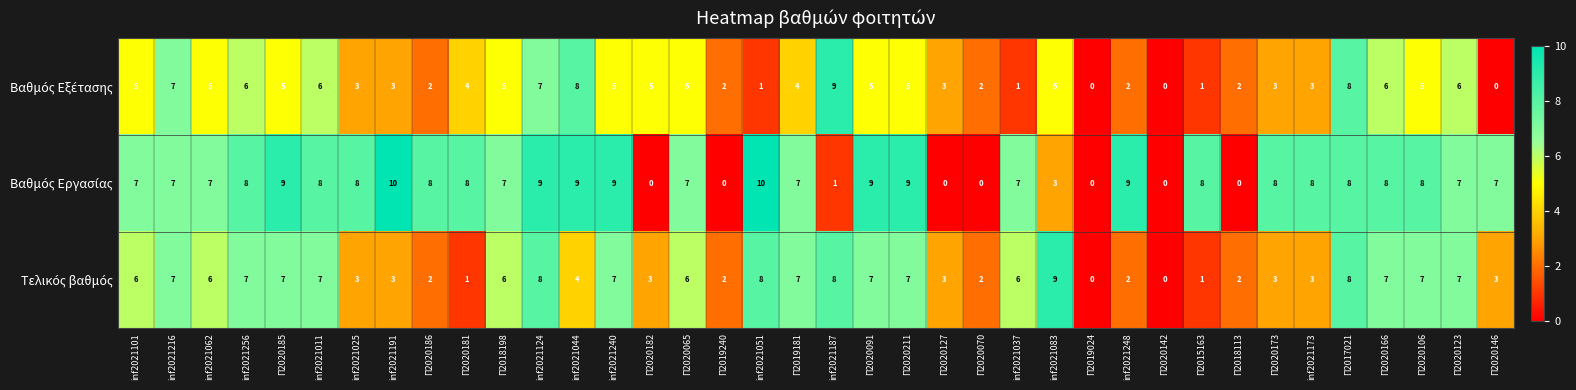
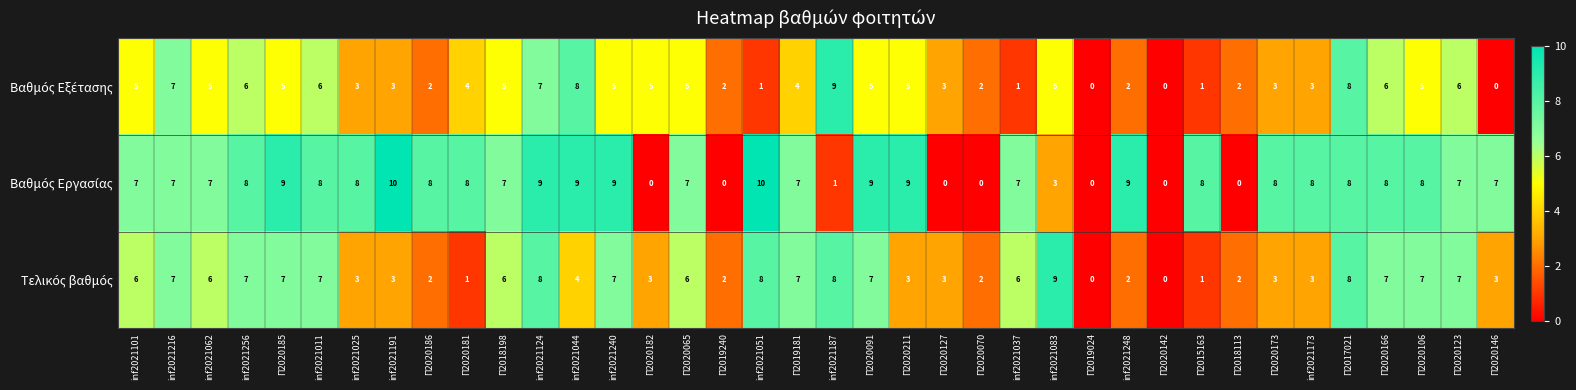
  {
    "Βαθμός Εξέτασης": {
      "inf2021101": 5,
      "inf2021216": 7,
      "inf2021062": 5,
      "inf2021256": 6,
      "Π2020185": 5,
      "inf2021011": 6,
      "inf2021025": 3,
      "inf2021191": 3,
      "Π2020186": 2,
      "Π2020181": 4,
      "Π2018198": 5,
      "inf2021124": 7,
      "inf2021044": 8,
      "inf2021240": 5,
      "Π2020182": 5,
      "Π2020065": 5,
      "Π2019240": 2,
      "inf2021051": 1,
      "Π2019181": 4,
      "inf2021187": 9,
      "Π2020091": 5,
      "Π2020211": 5,
      "Π2020127": 3,
      "Π2020070": 2,
      "inf2021037": 1,
      "inf2021083": 5,
      "Π2019024": 0,
      "inf2021248": 2,
      "Π2020142": 0,
      "Π2015163": 1,
      "Π2018113": 2,
      "Π2020173": 3,
      "inf2021173": 3,
      "Π2017021": 8,
      "Π2020166": 6,
      "Π2020106": 5,
      "Π2020123": 6,
      "Π2020146": 0
    },
    "Βαθμός Εργασίας": {
      "inf2021101": 7,
      "inf2021216": 7,
      "inf2021062": 7,
      "inf2021256": 8,
      "Π2020185": 9,
      "inf2021011": 8,
      "inf2021025": 8,
      "inf2021191": 10,
      "Π2020186": 8,
      "Π2020181": 8,
      "Π2018198": 7,
      "inf2021124": 9,
      "inf2021044": 9,
      "inf2021240": 9,
      "Π2020182": 0,
      "Π2020065": 7,
      "Π2019240": 0,
      "inf2021051": 10,
      "Π2019181": 7,
      "inf2021187": 1,
      "Π2020091": 9,
      "Π2020211": 9,
      "Π2020127": 0,
      "Π2020070": 0,
      "inf2021037": 7,
      "inf2021083": 3,
      "Π2019024": 0,
      "inf2021248": 9,
      "Π2020142": 0,
      "Π2015163": 8,
      "Π2018113": 0,
      "Π2020173": 8,
      "inf2021173": 8,
      "Π2017021": 8,
      "Π2020166": 8,
      "Π2020106": 8,
      "Π2020123": 7,
      "Π2020146": 7
    },
    "Τελικός βαθμός": {
      "inf2021101": 6,
      "inf2021216": 7,
      "inf2021062": 6,
      "inf2021256": 7,
      "Π2020185": 7,
      "inf2021011": 7,
      "inf2021025": 3,
      "inf2021191": 3,
      "Π2020186": 2,
      "Π2020181": 1,
      "Π2018198": 6,
      "inf2021124": 8,
      "inf2021044": 4,
      "inf2021240": 7,
      "Π2020182": 3,
      "Π2020065": 6,
      "Π2019240": 2,
      "inf2021051": 8,
      "Π2019181": 7,
      "inf2021187": 8,
      "Π2020091": 7,
-     "Π2020211": 7,
+     "Π2020211": 3,
      "Π2020127": 3,
      "Π2020070": 2,
      "inf2021037": 6,
      "inf2021083": 9,
      "Π2019024": 0,
      "inf2021248": 2,
      "Π2020142": 0,
      "Π2015163": 1,
      "Π2018113": 2,
      "Π2020173": 3,
      "inf2021173": 3,
      "Π2017021": 8,
      "Π2020166": 7,
      "Π2020106": 7,
      "Π2020123": 7,
      "Π2020146": 3
    }
  }
